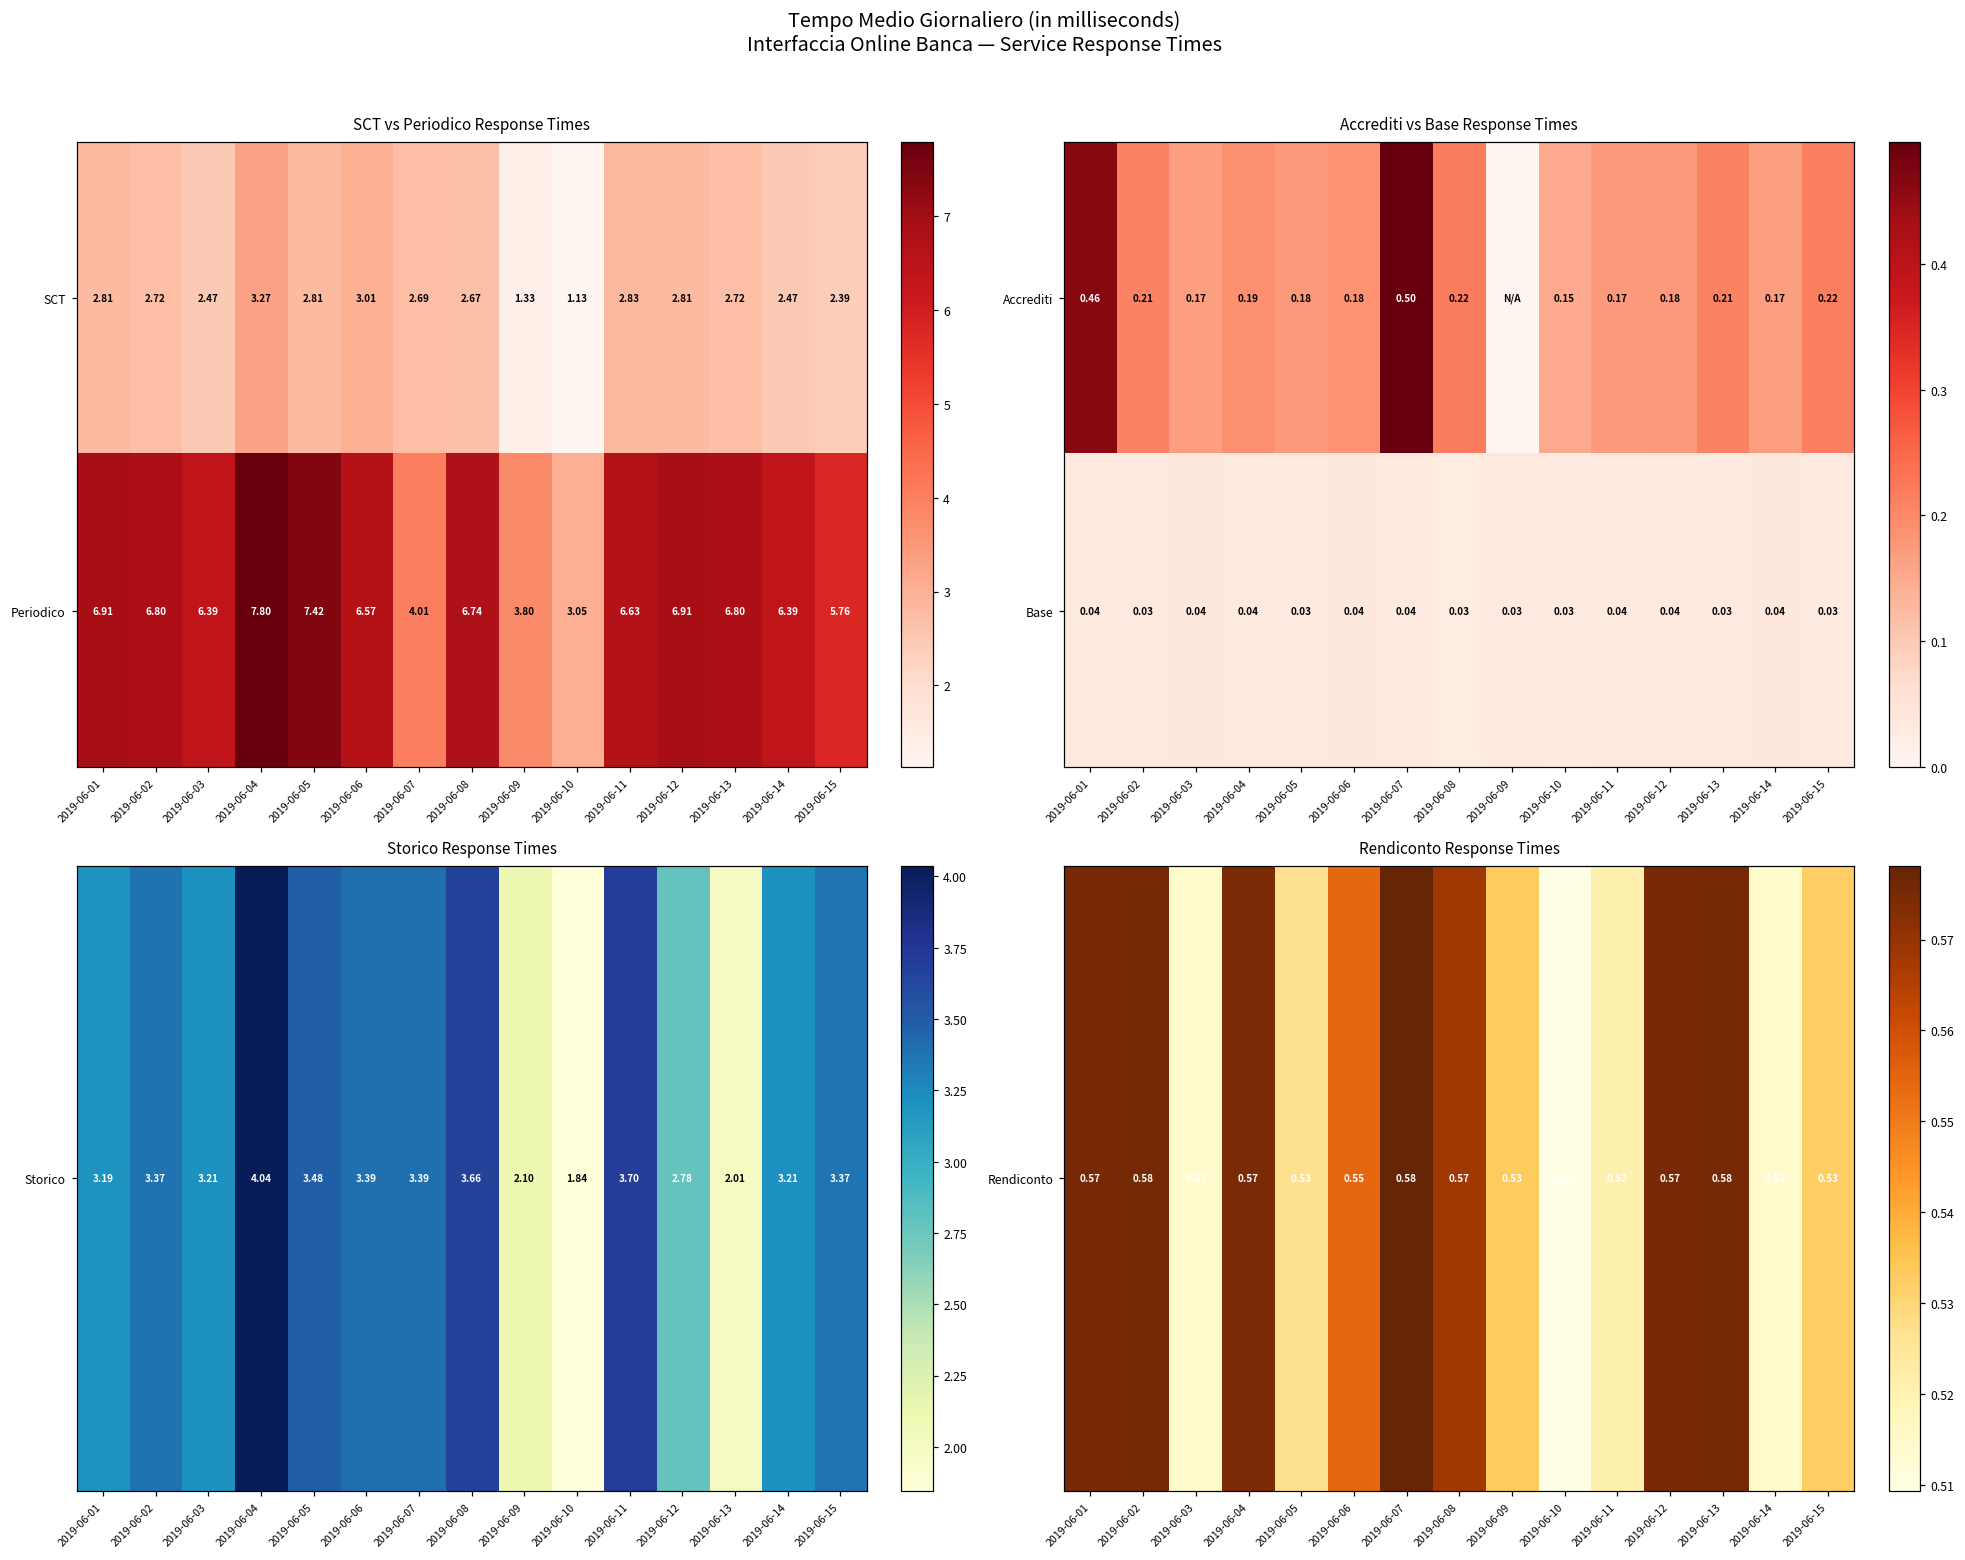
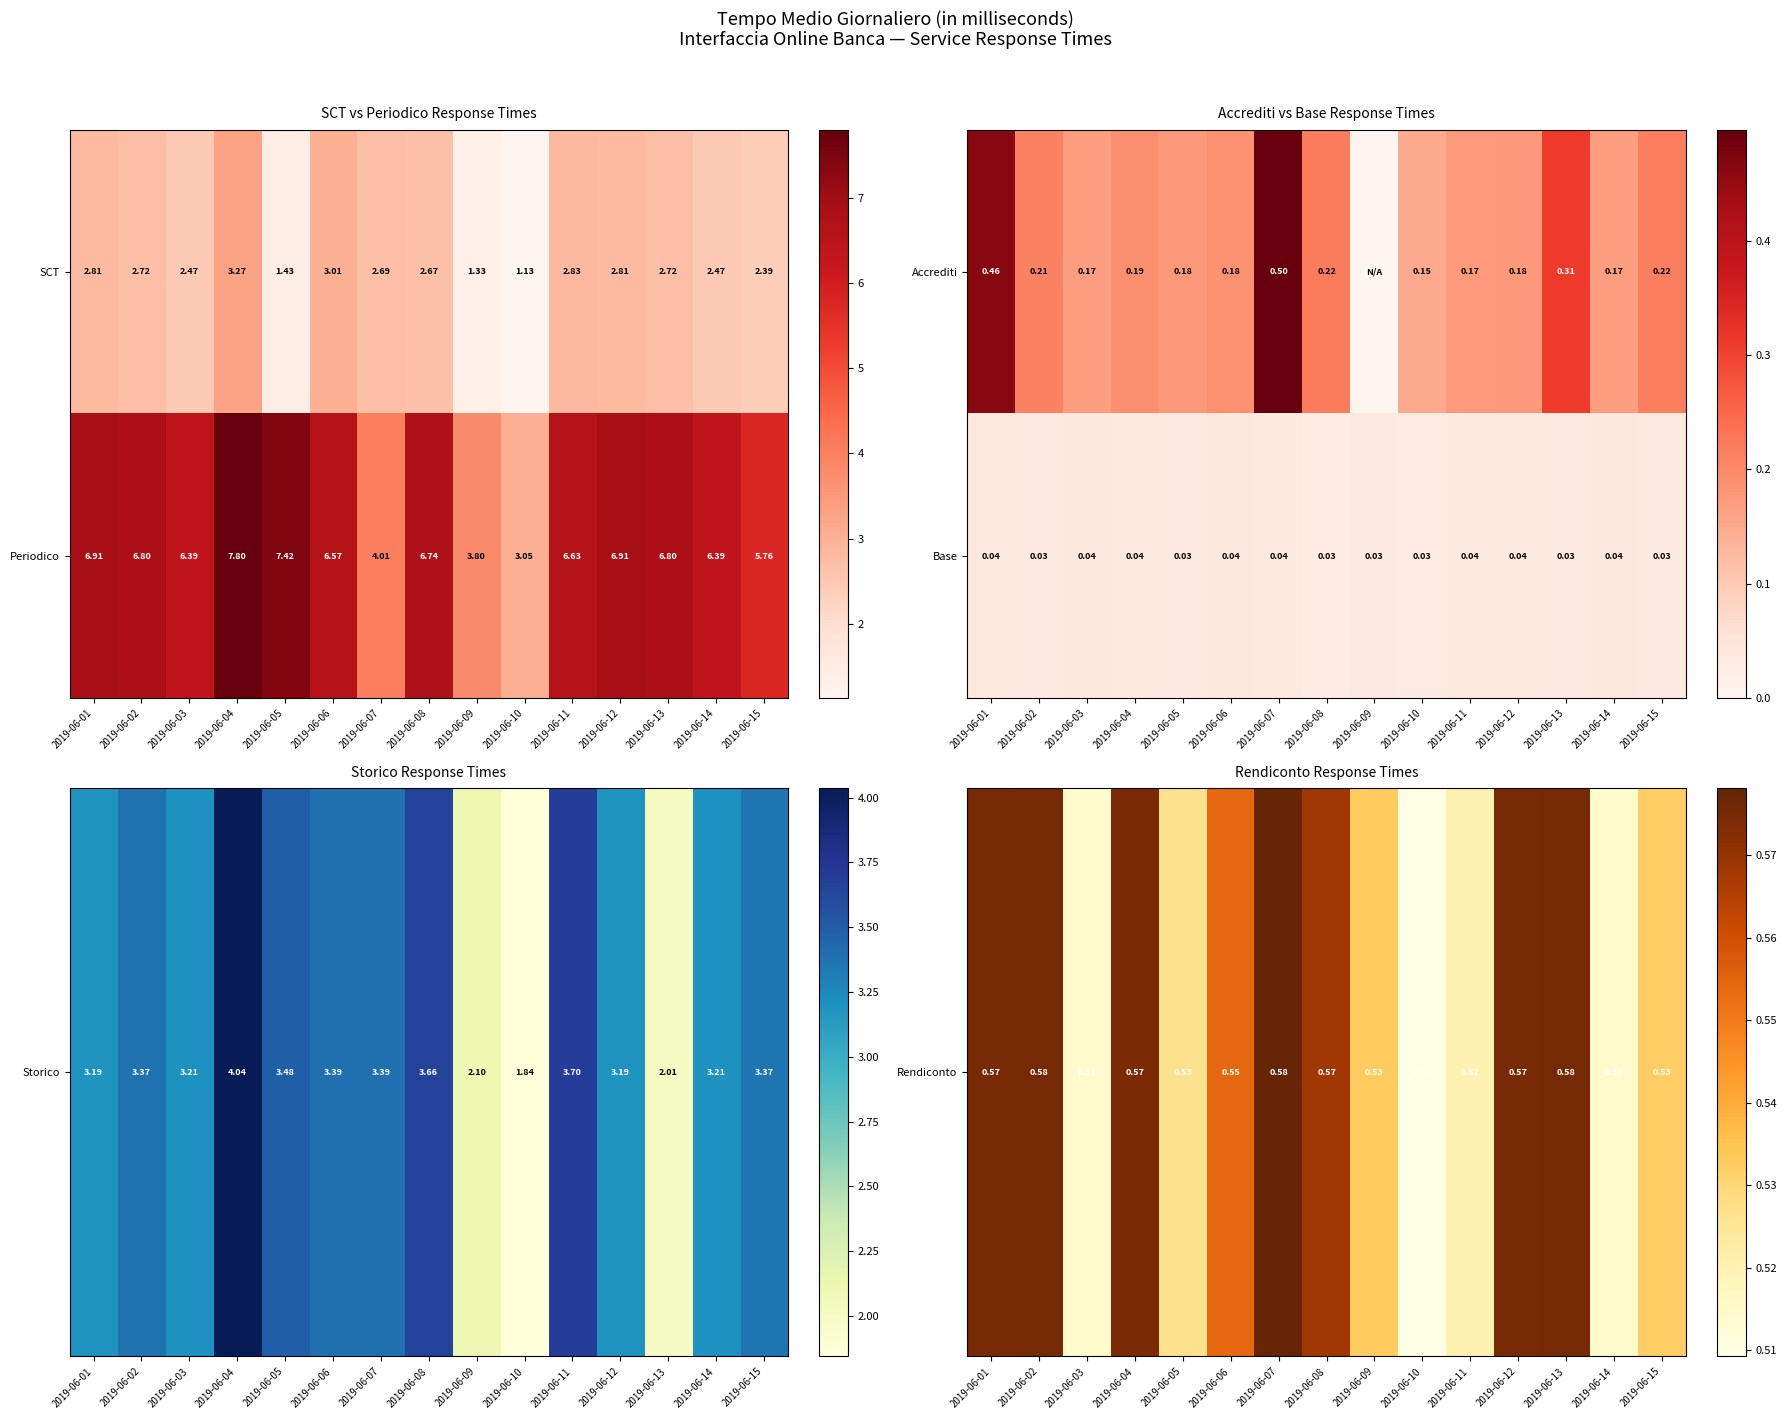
  {
    "SCT vs Periodico Response Times": {
      "SCT": {
        "2019-06-01": 2.81,
        "2019-06-02": 2.72,
        "2019-06-03": 2.47,
        "2019-06-04": 3.27,
-       "2019-06-05": 2.81,
+       "2019-06-05": 1.43,
        "2019-06-06": 3.01,
        "2019-06-07": 2.69,
        "2019-06-08": 2.67,
        "2019-06-09": 1.33,
        "2019-06-10": 1.13,
        "2019-06-11": 2.83,
        "2019-06-12": 2.81,
        "2019-06-13": 2.72,
        "2019-06-14": 2.47,
        "2019-06-15": 2.39
      },
      "Periodico": {
        "2019-06-01": 6.91,
        "2019-06-02": 6.80,
        "2019-06-03": 6.39,
        "2019-06-04": 7.80,
        "2019-06-05": 7.42,
        "2019-06-06": 6.57,
        "2019-06-07": 4.01,
        "2019-06-08": 6.74,
        "2019-06-09": 3.80,
        "2019-06-10": 3.05,
        "2019-06-11": 6.63,
        "2019-06-12": 6.91,
        "2019-06-13": 6.80,
        "2019-06-14": 6.39,
        "2019-06-15": 5.76
      }
    },
    "Accrediti vs Base Response Times": {
      "Accrediti": {
        "2019-06-01": 0.46,
        "2019-06-02": 0.21,
        "2019-06-03": 0.17,
        "2019-06-04": 0.19,
        "2019-06-05": 0.18,
        "2019-06-06": 0.18,
        "2019-06-07": 0.50,
        "2019-06-08": 0.22,
        "2019-06-10": 0.15,
        "2019-06-11": 0.17,
        "2019-06-12": 0.18,
-       "2019-06-13": 0.21,
+       "2019-06-13": 0.31,
        "2019-06-14": 0.17,
        "2019-06-15": 0.22
      },
      "Base": {
        "2019-06-01": 0.04,
        "2019-06-02": 0.03,
        "2019-06-03": 0.04,
        "2019-06-04": 0.04,
        "2019-06-05": 0.03,
        "2019-06-06": 0.04,
        "2019-06-07": 0.04,
        "2019-06-08": 0.03,
        "2019-06-09": 0.03,
        "2019-06-10": 0.03,
        "2019-06-11": 0.04,
        "2019-06-12": 0.04,
        "2019-06-13": 0.03,
        "2019-06-14": 0.04,
        "2019-06-15": 0.03
      }
    },
    "Storico Response Times": {
      "Storico": {
        "2019-06-01": 3.19,
        "2019-06-02": 3.37,
        "2019-06-03": 3.21,
        "2019-06-04": 4.04,
        "2019-06-05": 3.48,
        "2019-06-06": 3.39,
        "2019-06-07": 3.39,
        "2019-06-08": 3.66,
        "2019-06-09": 2.10,
        "2019-06-10": 1.84,
        "2019-06-11": 3.70,
-       "2019-06-12": 2.78,
+       "2019-06-12": 3.19,
        "2019-06-13": 2.01,
        "2019-06-14": 3.21,
        "2019-06-15": 3.37
      }
    },
    "Rendiconto Response Times": {
      "Rendiconto": {
        "2019-06-01": 0.57,
        "2019-06-02": 0.58,
        "2019-06-03": 0.51,
        "2019-06-04": 0.57,
        "2019-06-05": 0.53,
        "2019-06-06": 0.55,
        "2019-06-07": 0.58,
        "2019-06-08": 0.57,
        "2019-06-09": 0.53,
        "2019-06-11": 0.52,
        "2019-06-12": 0.57,
        "2019-06-13": 0.58,
        "2019-06-14": 0.51,
        "2019-06-15": 0.53
      }
    }
  }
